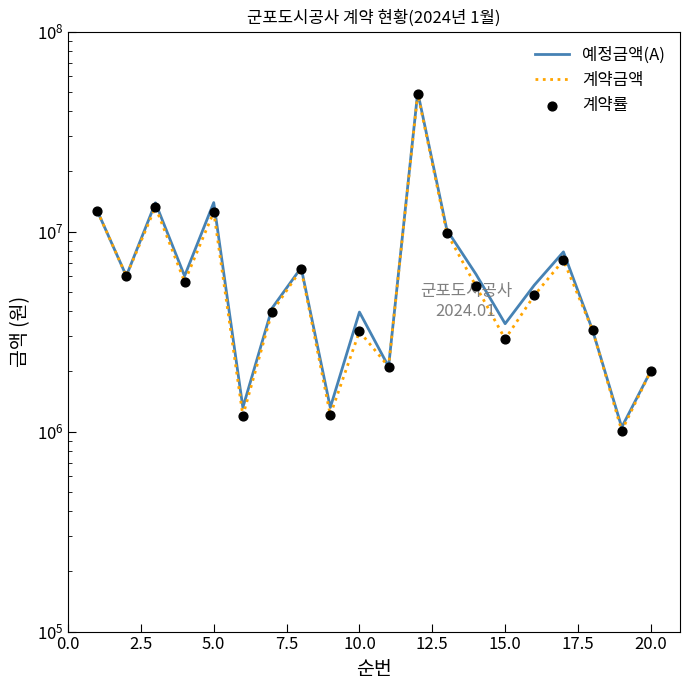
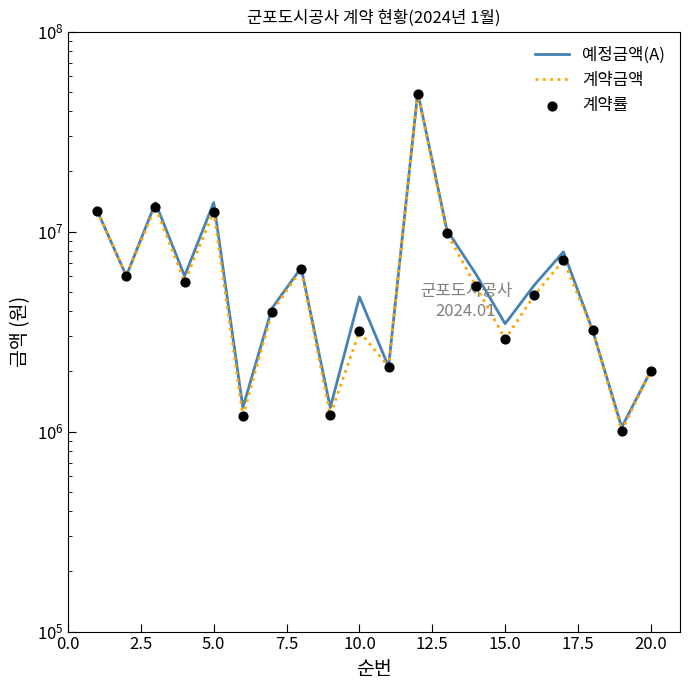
  {
    "예정금액(A)": {
      "5.0": 14000000,
-     "10.0": 4000000,
+     "10.0": 4700000,
      "15.0": 3500000
    },
    "계약률": {
      "5.0": 13000000,
      "10.0": 3200000,
      "15.0": 2900000
    }
  }
